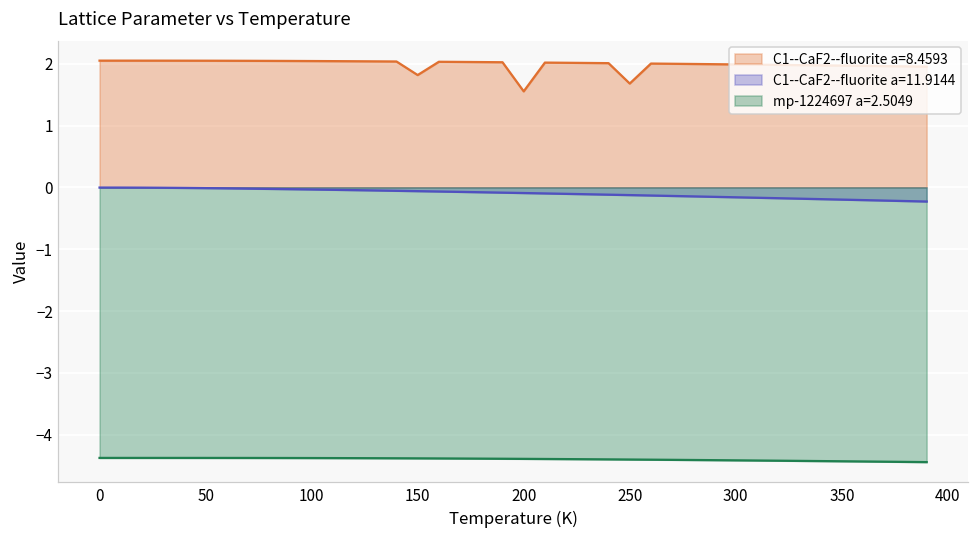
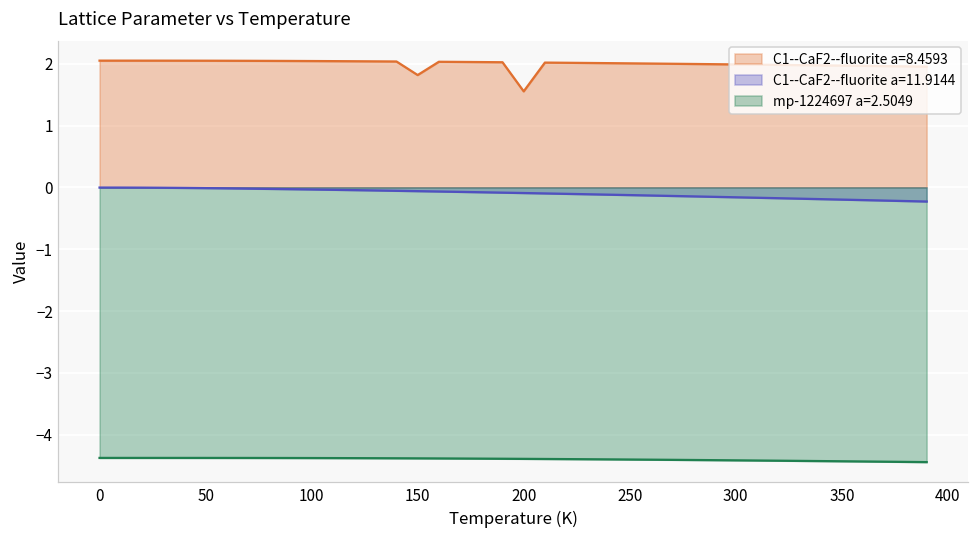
  {
    "C1--CaF2--fluorite a=8.4593": {
      "0": 2.0,
      "50": 2.0,
      "100": 2.0,
      "150": 1.8,
      "200": 1.6,
-     "250": 1.7
+     "250": 2.0
    }
  }
